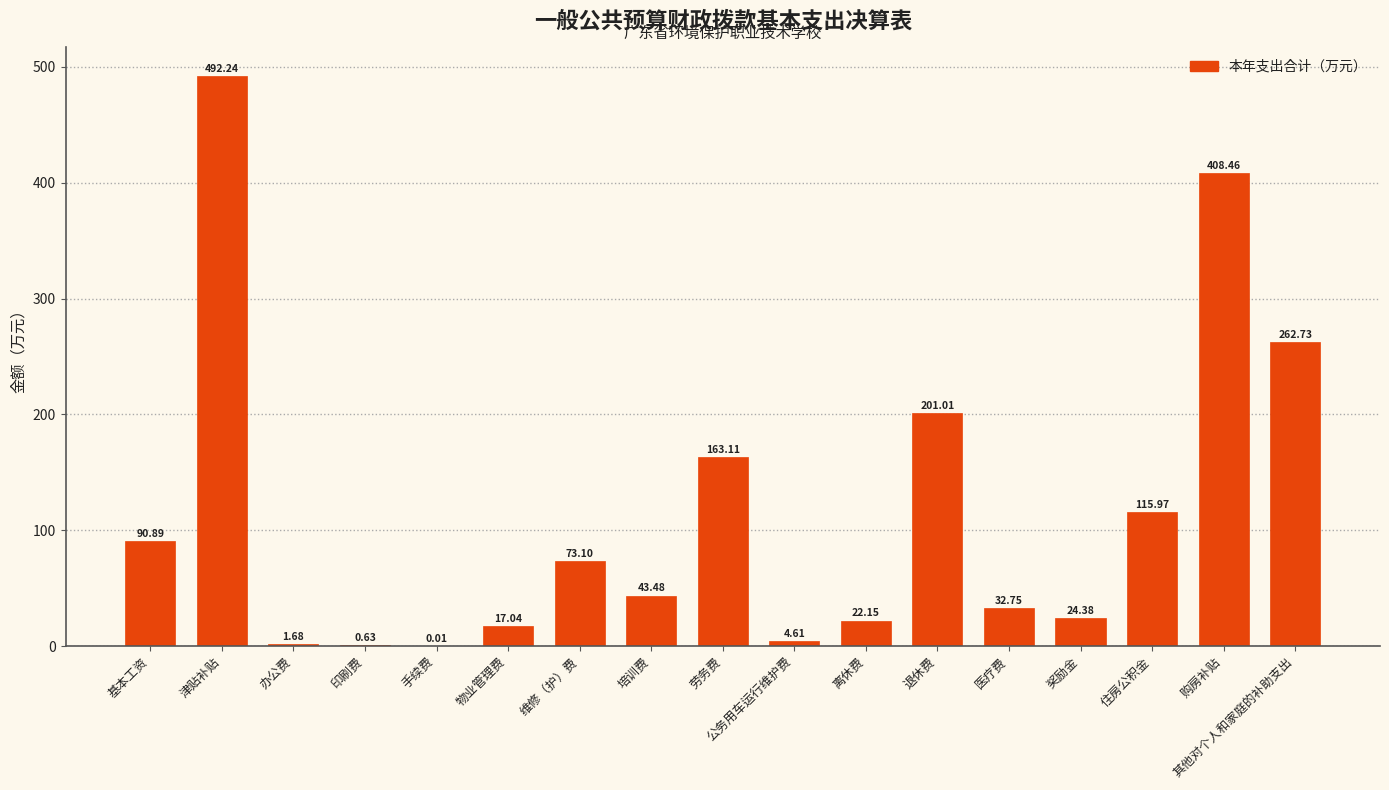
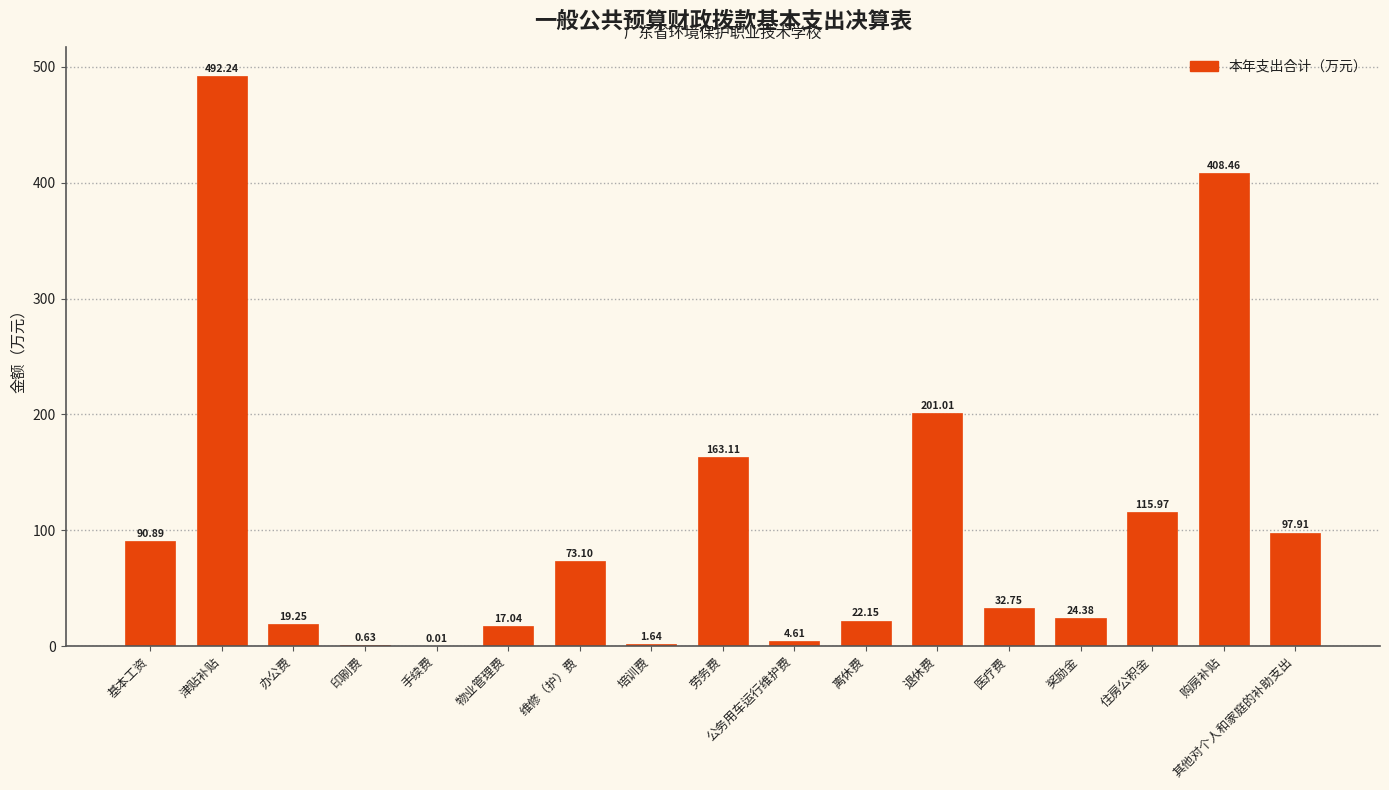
  {
    "基本工资": 90.89,
    "津贴补贴": 492.24,
-   "办公费": 1.68,
+   "办公费": 19.25,
    "印刷费": 0.63,
    "手续费": 0.01,
    "物业管理费": 17.04,
    "维修（护）费": 73.10,
-   "培训费": 43.48,
+   "培训费": 1.64,
    "劳务费": 163.11,
    "公务用车运行维护费": 4.61,
    "离休费": 22.15,
    "退休费": 201.01,
    "医疗费": 32.75,
    "奖励金": 24.38,
    "住房公积金": 115.97,
    "购房补贴": 408.46,
-   "其他对个人和家庭的补助支出": 262.73
+   "其他对个人和家庭的补助支出": 97.91
  }
